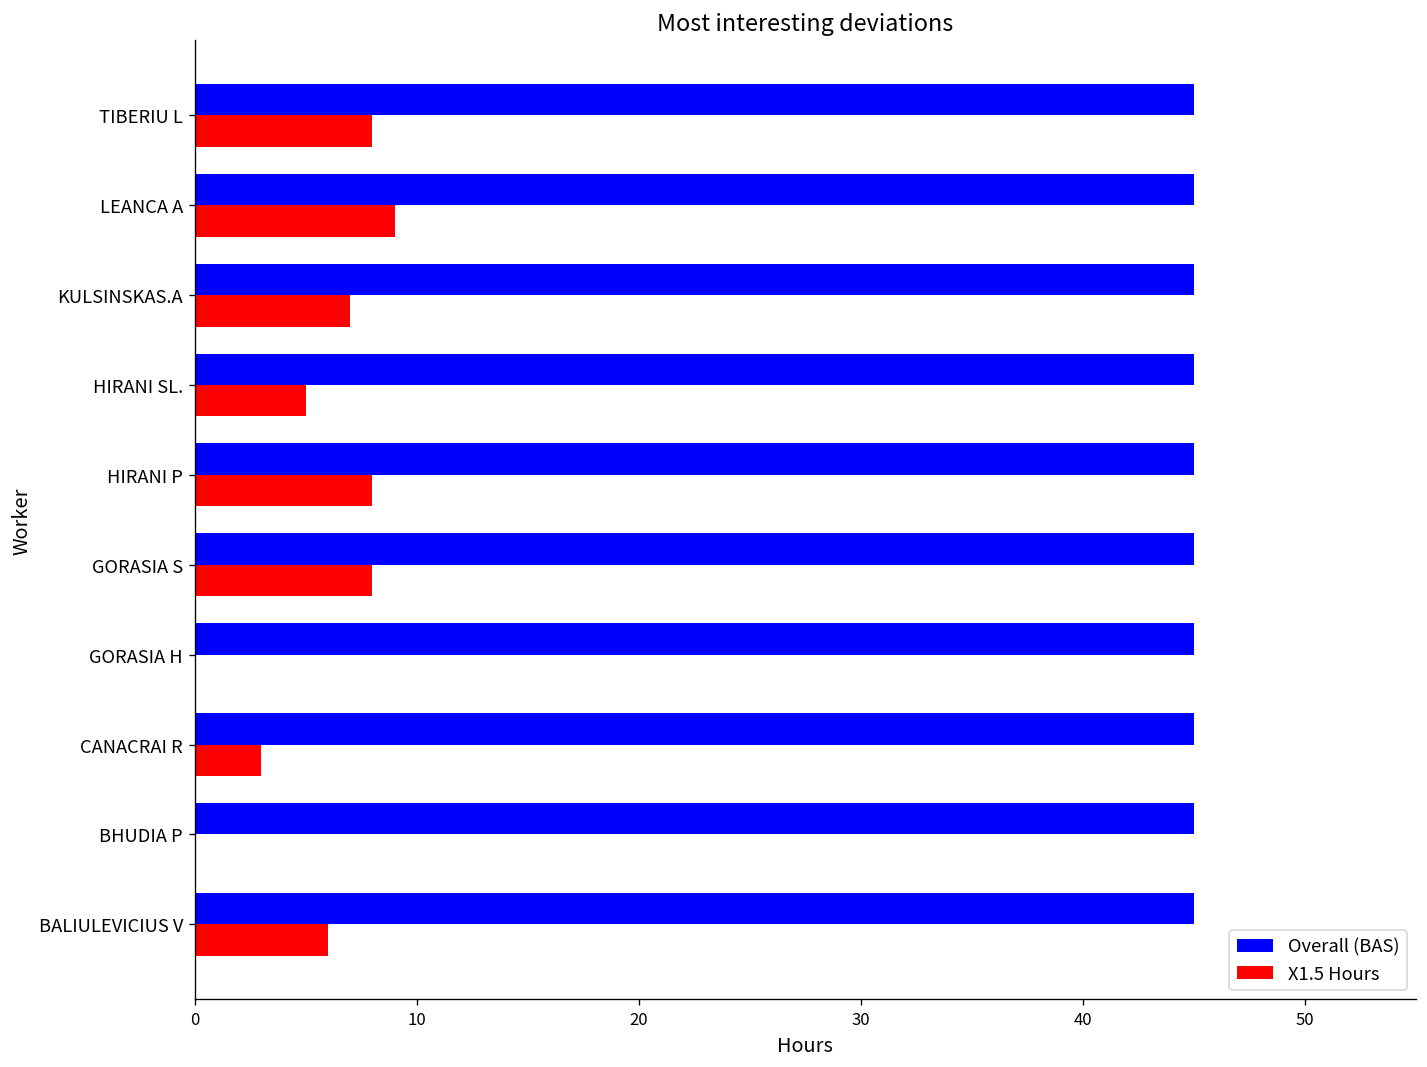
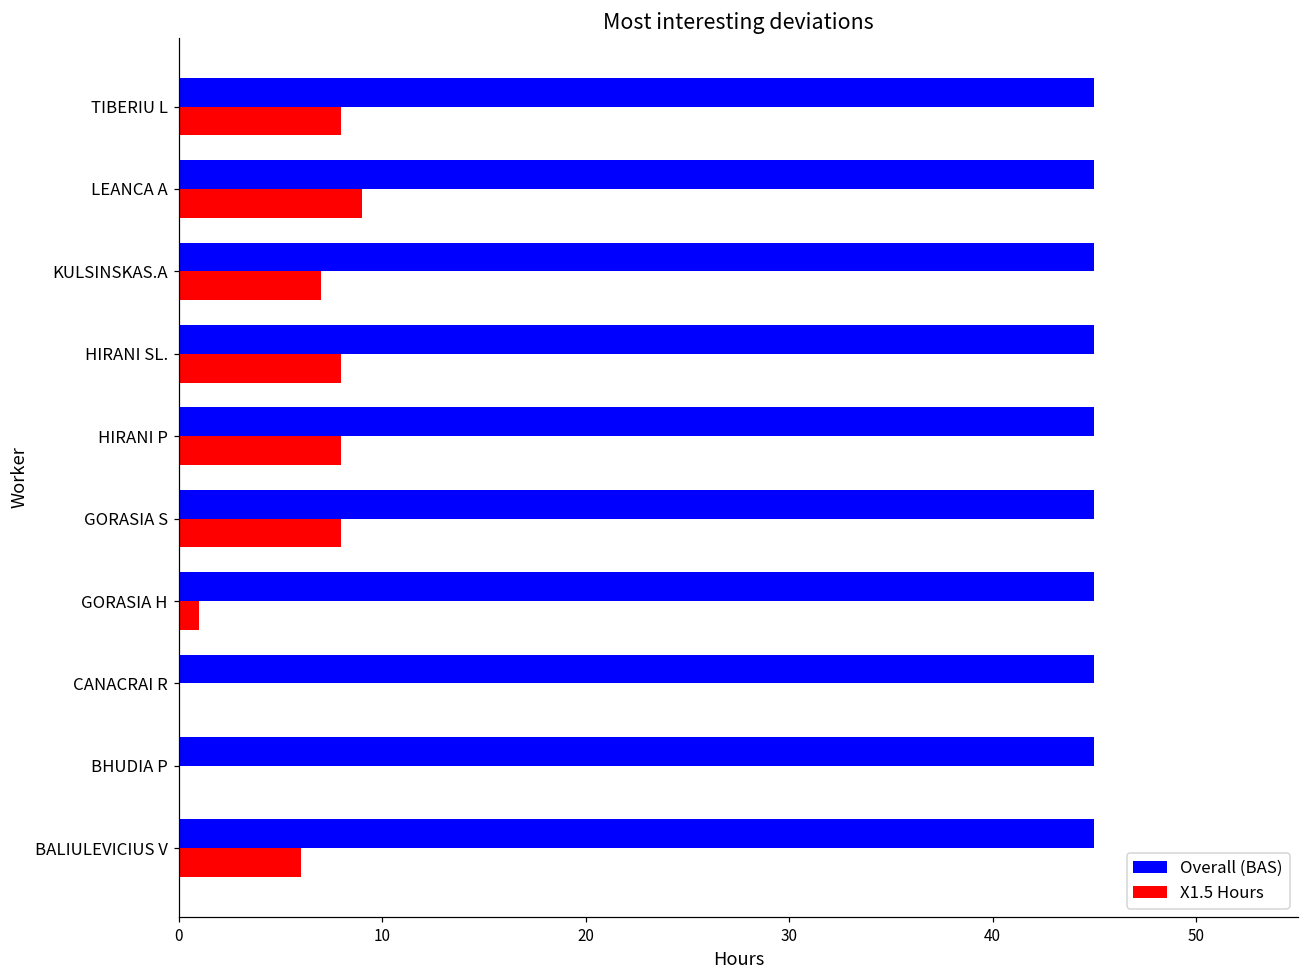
  {
    "Overall (BAS)": {
      "TIBERIU L": 45,
      "LEANCA A": 45,
      "KULSINSKAS.A": 45,
      "HIRANI SL.": 45,
      "HIRANI P": 45,
      "GORASIA S": 45,
      "GORASIA H": 45,
      "CANACRAI R": 45,
      "BHUDIA P": 45,
      "BALIULEVICIUS V": 45
    },
    "X1.5 Hours": {
      "TIBERIU L": 8,
      "LEANCA A": 9,
      "KULSINSKAS.A": 7,
-     "HIRANI SL.": 5,
+     "HIRANI SL.": 8,
      "HIRANI P": 8,
      "GORASIA S": 8,
-     "GORASIA H": 0,
-     "CANACRAI R": 3,
+     "GORASIA H": 1,
+     "CANACRAI R": 0,
      "BHUDIA P": 0,
      "BALIULEVICIUS V": 6
    }
  }
